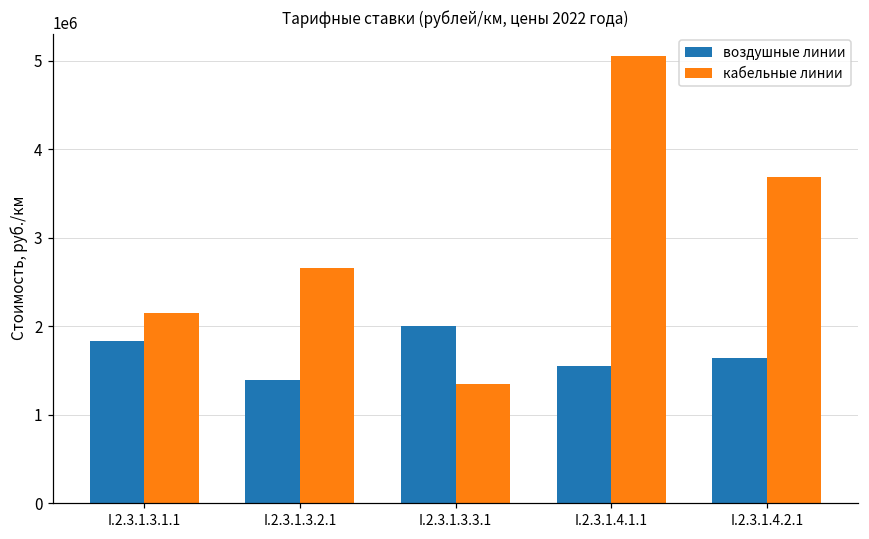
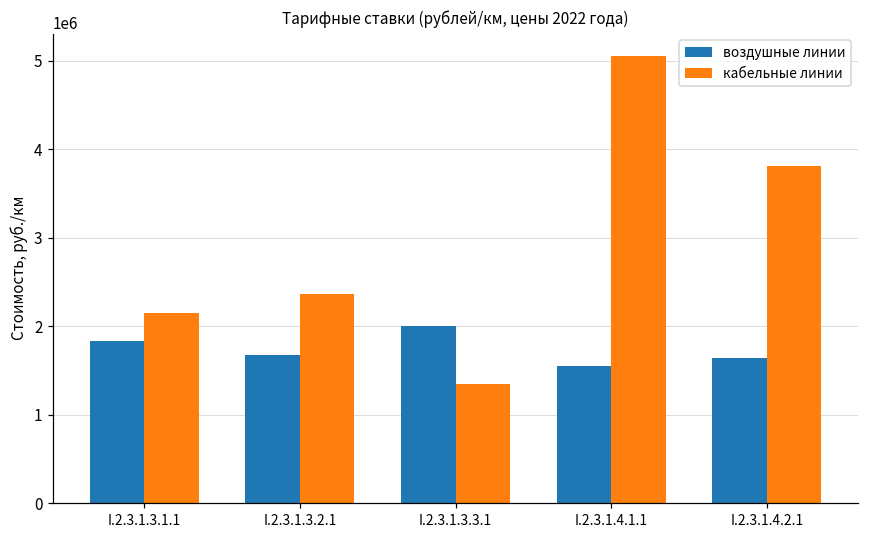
  {
    "воздушные линии": {
      "I.2.3.1.3.1.1": 1800000,
-     "I.2.3.1.3.2.1": 1400000,
+     "I.2.3.1.3.2.1": 1700000,
      "I.2.3.1.3.3.1": 2000000,
      "I.2.3.1.4.1.1": 1500000,
      "I.2.3.1.4.2.1": 1600000
    },
    "кабельные линии": {
      "I.2.3.1.3.1.1": 2100000,
-     "I.2.3.1.3.2.1": 2700000,
+     "I.2.3.1.3.2.1": 2400000,
      "I.2.3.1.3.3.1": 1300000,
      "I.2.3.1.4.1.1": 5100000,
-     "I.2.3.1.4.2.1": 3700000
+     "I.2.3.1.4.2.1": 3800000
    }
  }
